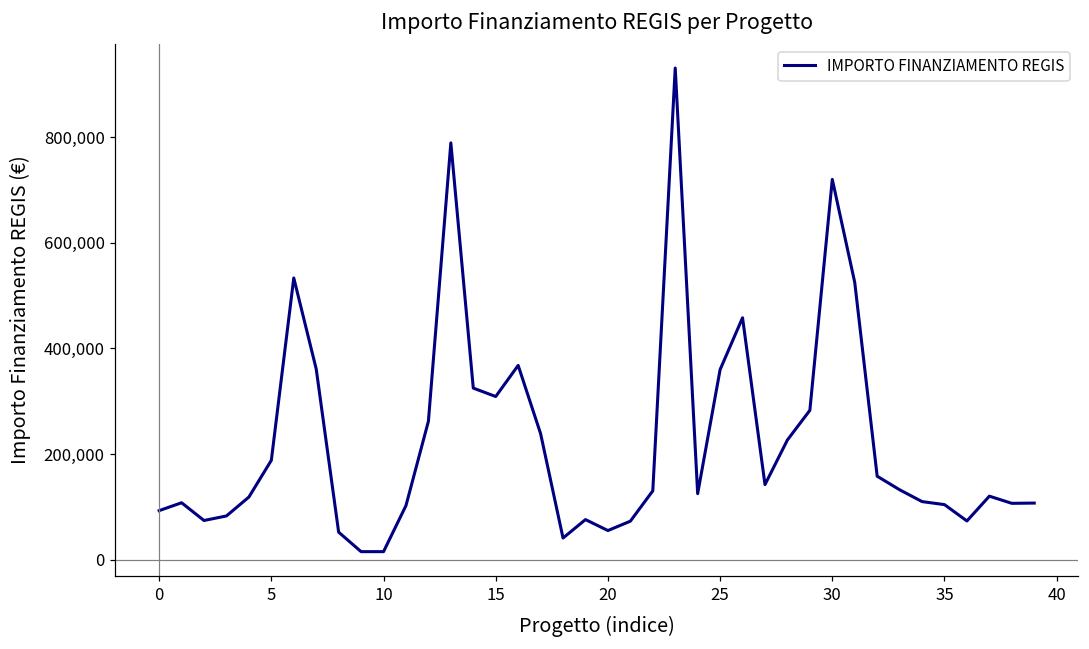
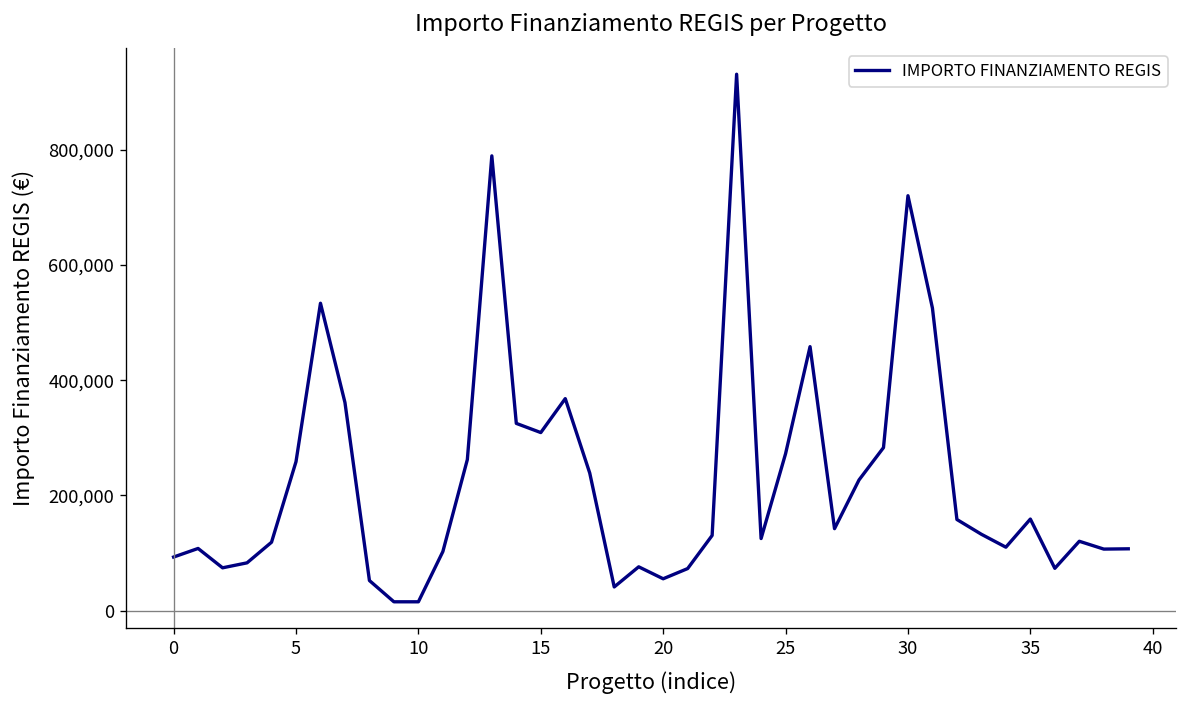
  {
    "0": "90,000",
-   "5": "190,000",
+   "5": "260,000",
    "10": "20,000",
    "15": "310,000",
    "20": "60,000",
-   "25": "360,000",
+   "25": "270,000",
    "30": "720,000",
-   "35": "100,000"
+   "35": "160,000"
  }
